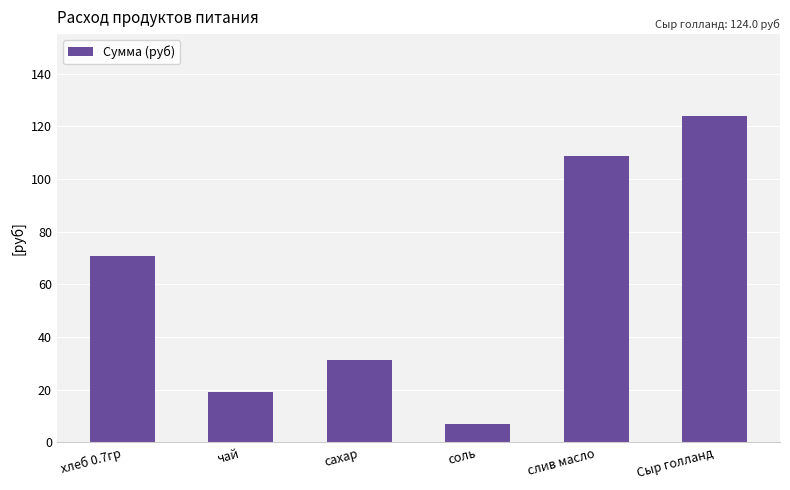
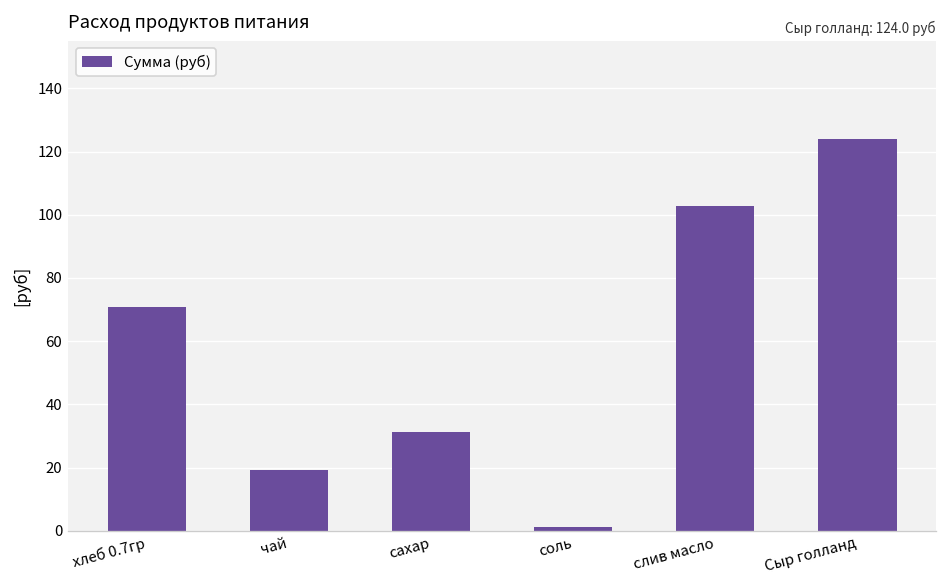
  {
    "хлеб 0.7гр": 71,
    "чай": 19,
    "сахар": 31,
-   "соль": 7,
-   "слив масло": 109,
+   "соль": 1,
+   "слив масло": 103,
    "Сыр голланд": 124
  }
